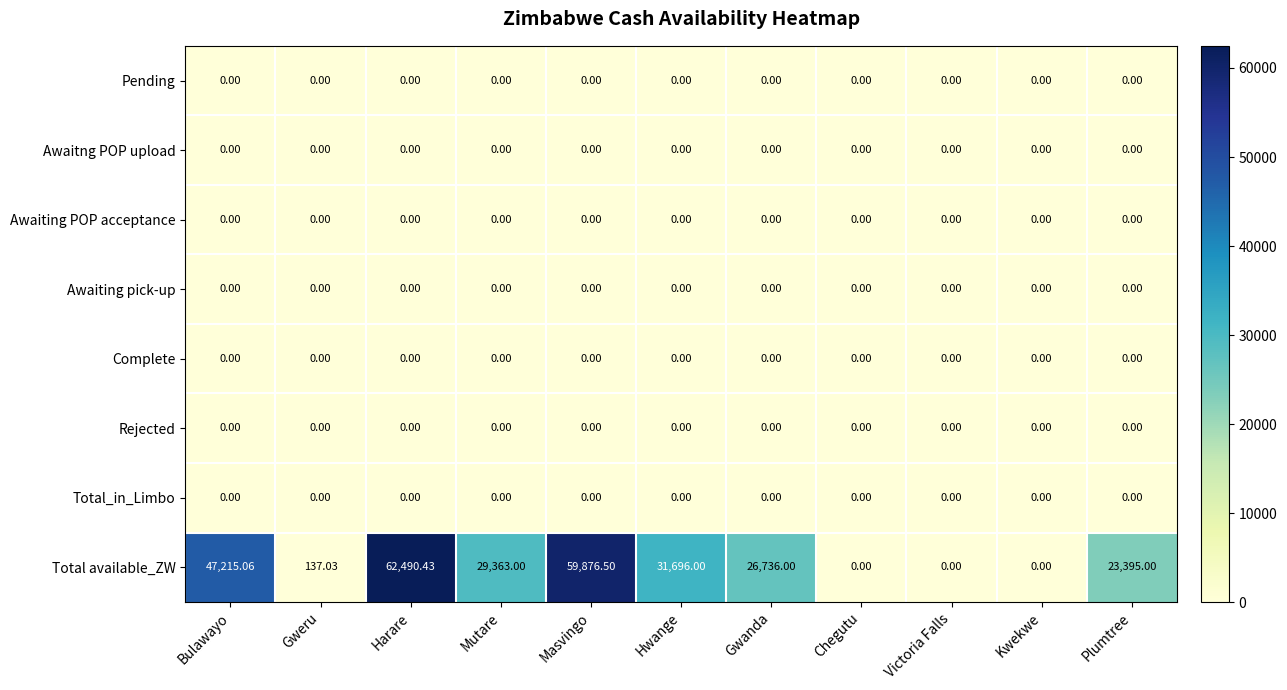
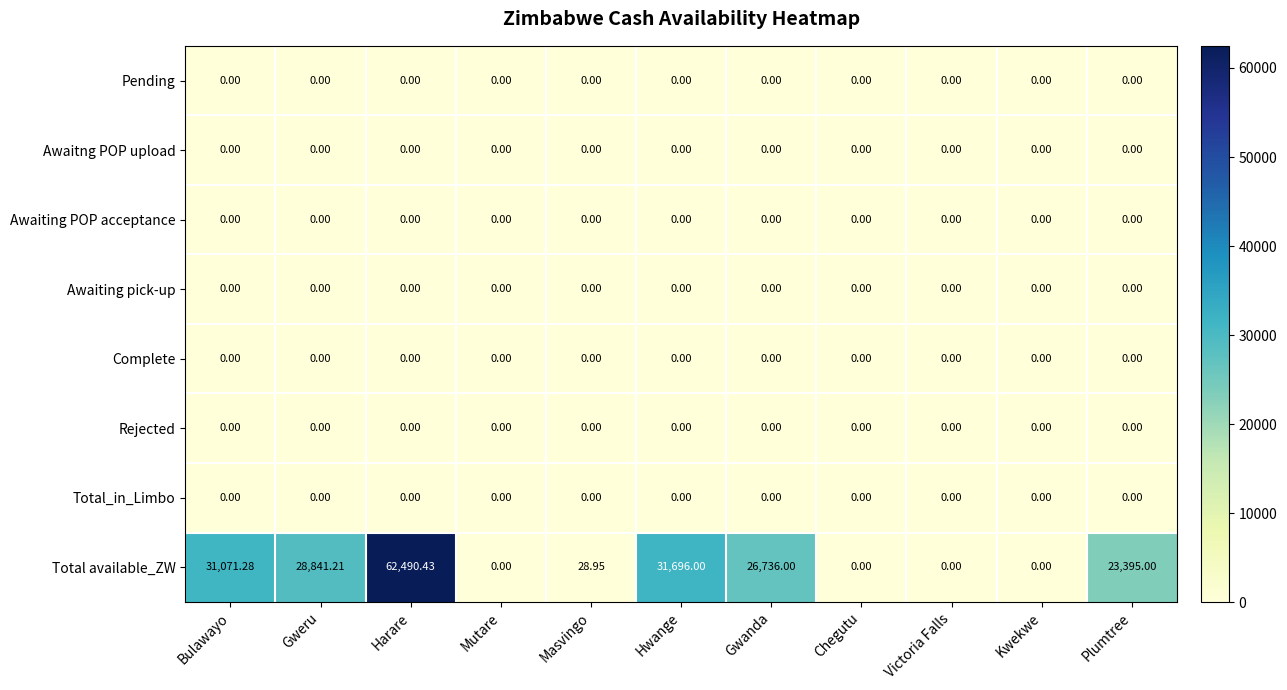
  {
    "Pending": {
      "Bulawayo": "0.00",
      "Gweru": "0.00",
      "Harare": "0.00",
      "Mutare": "0.00",
      "Masvingo": "0.00",
      "Hwange": "0.00",
      "Gwanda": "0.00",
      "Chegutu": "0.00",
      "Victoria Falls": "0.00",
      "Kwekwe": "0.00",
      "Plumtree": "0.00"
    },
    "Awaitng POP upload": {
      "Bulawayo": "0.00",
      "Gweru": "0.00",
      "Harare": "0.00",
      "Mutare": "0.00",
      "Masvingo": "0.00",
      "Hwange": "0.00",
      "Gwanda": "0.00",
      "Chegutu": "0.00",
      "Victoria Falls": "0.00",
      "Kwekwe": "0.00",
      "Plumtree": "0.00"
    },
    "Awaiting POP acceptance": {
      "Bulawayo": "0.00",
      "Gweru": "0.00",
      "Harare": "0.00",
      "Mutare": "0.00",
      "Masvingo": "0.00",
      "Hwange": "0.00",
      "Gwanda": "0.00",
      "Chegutu": "0.00",
      "Victoria Falls": "0.00",
      "Kwekwe": "0.00",
      "Plumtree": "0.00"
    },
    "Awaiting pick-up": {
      "Bulawayo": "0.00",
      "Gweru": "0.00",
      "Harare": "0.00",
      "Mutare": "0.00",
      "Masvingo": "0.00",
      "Hwange": "0.00",
      "Gwanda": "0.00",
      "Chegutu": "0.00",
      "Victoria Falls": "0.00",
      "Kwekwe": "0.00",
      "Plumtree": "0.00"
    },
    "Complete": {
      "Bulawayo": "0.00",
      "Gweru": "0.00",
      "Harare": "0.00",
      "Mutare": "0.00",
      "Masvingo": "0.00",
      "Hwange": "0.00",
      "Gwanda": "0.00",
      "Chegutu": "0.00",
      "Victoria Falls": "0.00",
      "Kwekwe": "0.00",
      "Plumtree": "0.00"
    },
    "Rejected": {
      "Bulawayo": "0.00",
      "Gweru": "0.00",
      "Harare": "0.00",
      "Mutare": "0.00",
      "Masvingo": "0.00",
      "Hwange": "0.00",
      "Gwanda": "0.00",
      "Chegutu": "0.00",
      "Victoria Falls": "0.00",
      "Kwekwe": "0.00",
      "Plumtree": "0.00"
    },
    "Total_in_Limbo": {
      "Bulawayo": "0.00",
      "Gweru": "0.00",
      "Harare": "0.00",
      "Mutare": "0.00",
      "Masvingo": "0.00",
      "Hwange": "0.00",
      "Gwanda": "0.00",
      "Chegutu": "0.00",
      "Victoria Falls": "0.00",
      "Kwekwe": "0.00",
      "Plumtree": "0.00"
    },
    "Total available_ZW": {
-     "Bulawayo": "47,215.06",
-     "Gweru": "137.03",
+     "Bulawayo": "31,071.28",
+     "Gweru": "28,841.21",
      "Harare": "62,490.43",
-     "Mutare": "29,363.00",
-     "Masvingo": "59,876.50",
+     "Mutare": "0.00",
+     "Masvingo": "28.95",
      "Hwange": "31,696.00",
      "Gwanda": "26,736.00",
      "Chegutu": "0.00",
      "Victoria Falls": "0.00",
      "Kwekwe": "0.00",
      "Plumtree": "23,395.00"
    }
  }
